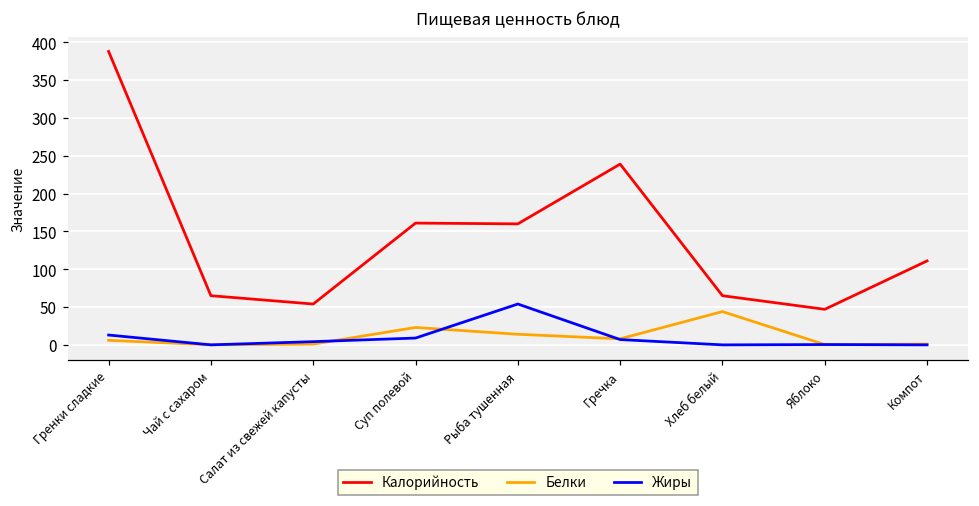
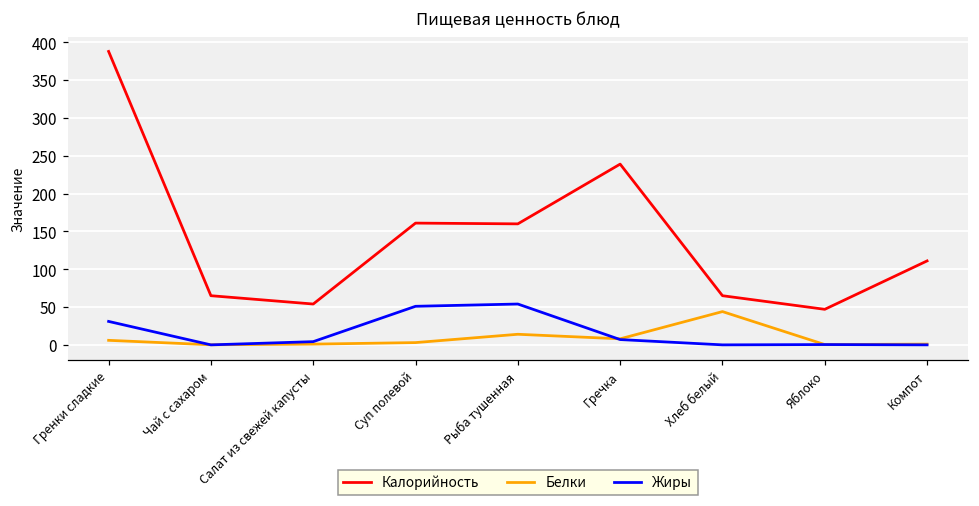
  {
    "Калорийность": {
      "Гренки сладкие": 390,
      "Чай с сахаром": 70,
      "Салат из свежей капусты": 50,
      "Суп полевой": 160,
      "Рыба тушенная": 160,
      "Гречка": 240,
      "Хлеб белый": 70,
      "Яблоко": 50,
      "Компот": 110
    },
    "Белки": {
      "Гренки сладкие": 10,
-     "Суп полевой": 20,
+     "Суп полевой": 0,
      "Рыба тушенная": 10,
      "Хлеб белый": 40
    },
    "Жиры": {
-     "Гренки сладкие": 10,
-     "Суп полевой": 10,
+     "Гренки сладкие": 30,
+     "Суп полевой": 50,
      "Рыба тушенная": 50,
      "Хлеб белый": 0
    }
  }
